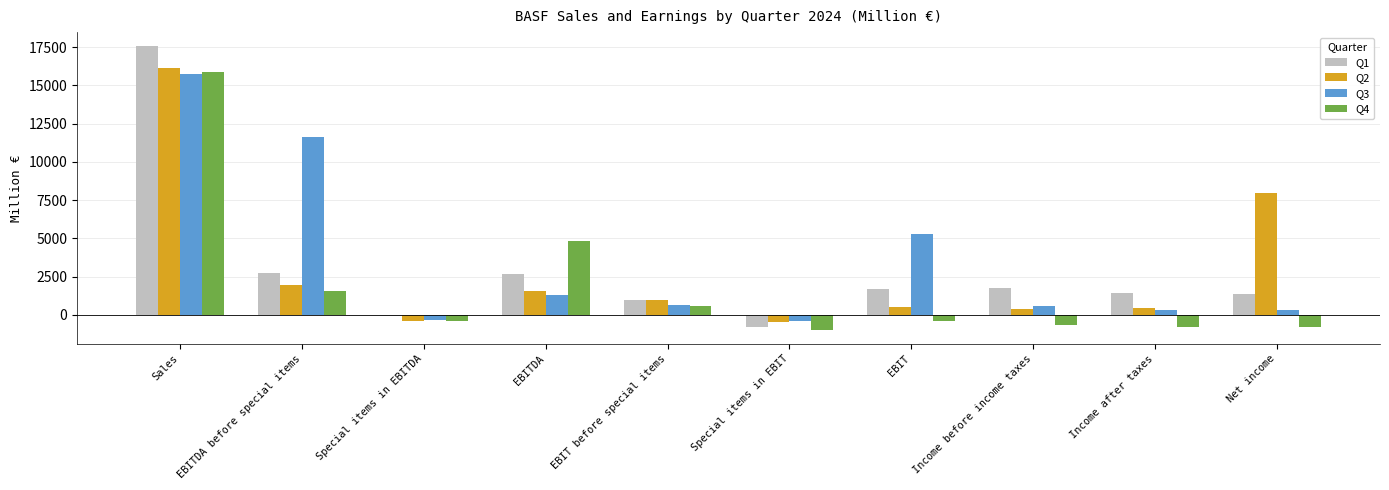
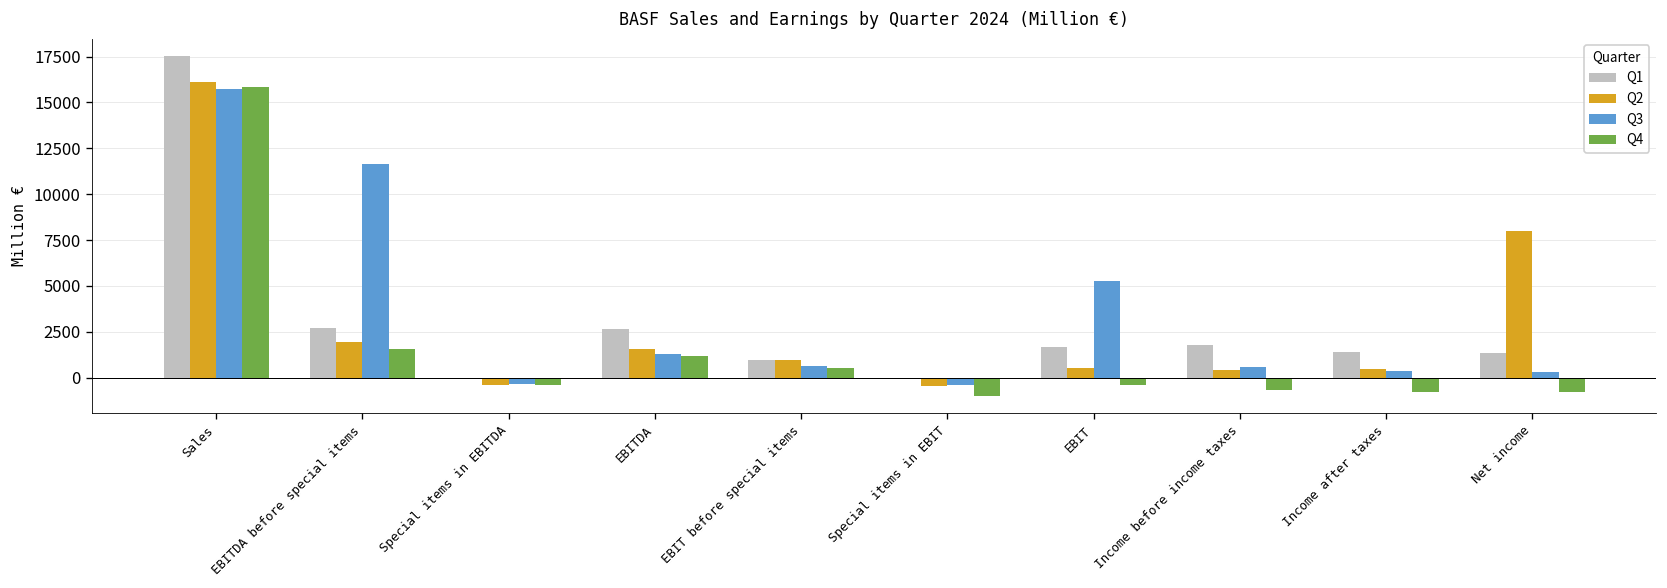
  {
    "Q1": {
      "Sales": 17600,
      "EBITDA before special items": 2700,
      "EBITDA": 2700,
      "EBIT before special items": 1000,
-     "Special items in EBIT": -800,
+     "Special items in EBIT": -100,
      "EBIT": 1700,
      "Income before income taxes": 1800,
      "Income after taxes": 1400,
      "Net income": 1400
    },
    "Q2": {
      "Sales": 16100,
      "EBITDA before special items": 2000,
      "Special items in EBITDA": -400,
      "EBITDA": 1600,
      "EBIT before special items": 1000,
      "Special items in EBIT": -500,
      "EBIT": 500,
      "Income before income taxes": 400,
      "Income after taxes": 500,
      "Net income": 8000
    },
    "Q3": {
      "Sales": 15700,
      "EBITDA before special items": 11600,
      "Special items in EBITDA": -300,
      "EBITDA": 1300,
      "EBIT before special items": 600,
      "Special items in EBIT": -400,
      "EBIT": 5300,
      "Income before income taxes": 600,
      "Income after taxes": 300,
      "Net income": 300
    },
    "Q4": {
      "Sales": 15900,
      "EBITDA before special items": 1600,
      "Special items in EBITDA": -400,
-     "EBITDA": 4800,
+     "EBITDA": 1200,
      "EBIT before special items": 600,
      "Special items in EBIT": -1000,
      "EBIT": -400,
      "Income before income taxes": -700,
      "Income after taxes": -800,
      "Net income": -800
    }
  }
